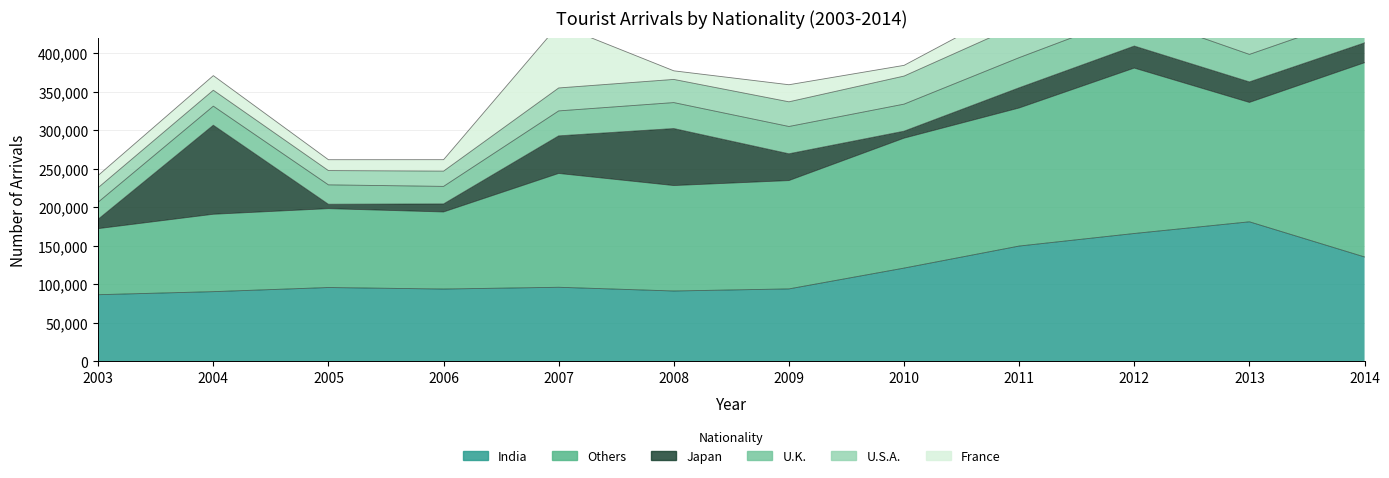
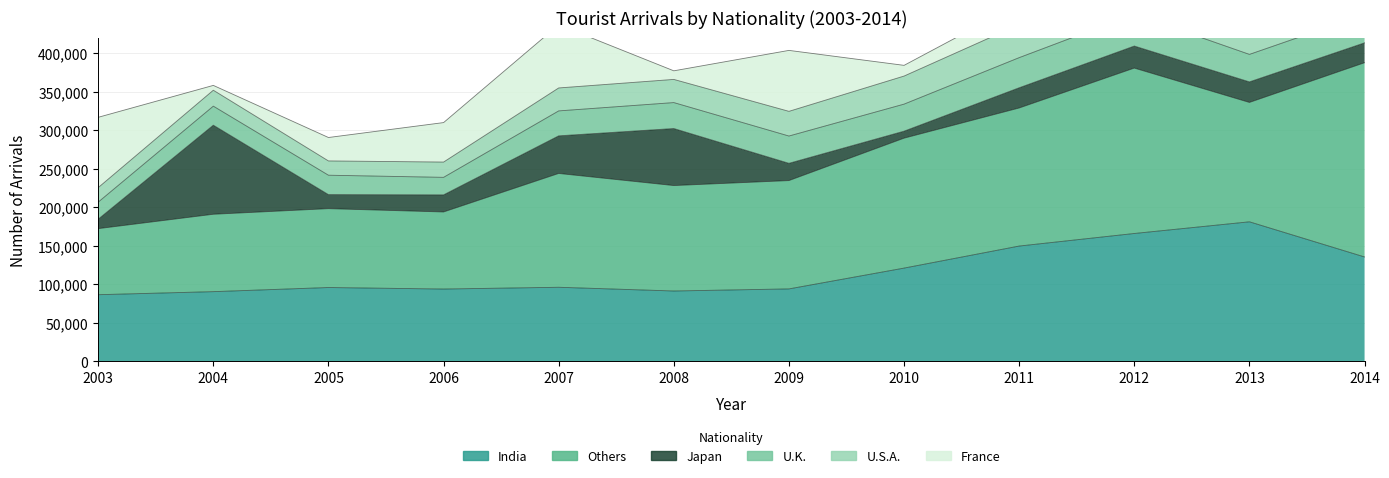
  {
    "Japan": {
      "2003": "10,000",
      "2004": "120,000",
-     "2005": "10,000",
-     "2006": "10,000",
+     "2005": "20,000",
+     "2006": "20,000",
      "2007": "50,000",
      "2008": "70,000",
-     "2009": "30,000",
+     "2009": "20,000",
      "2010": "10,000",
      "2011": "30,000",
      "2012": "30,000",
      "2013": "30,000",
      "2014": "30,000"
    },
    "France": {
-     "2003": "20,000",
-     "2004": "20,000",
-     "2005": "10,000",
-     "2006": "10,000",
+     "2003": "90,000",
+     "2004": "10,000",
+     "2005": "30,000",
+     "2006": "50,000",
      "2008": "10,000",
-     "2009": "20,000",
+     "2009": "80,000",
      "2010": "10,000"
    }
  }
